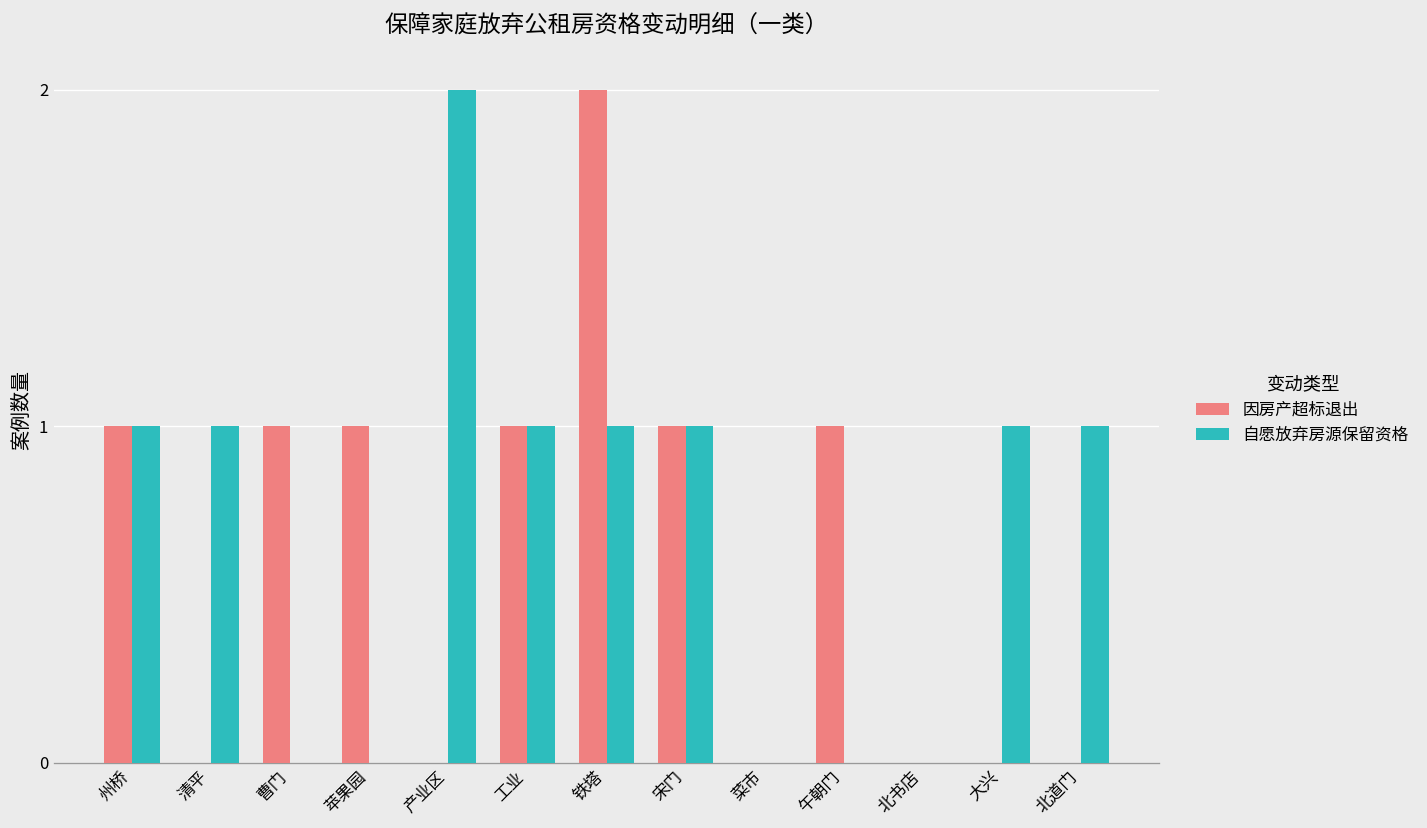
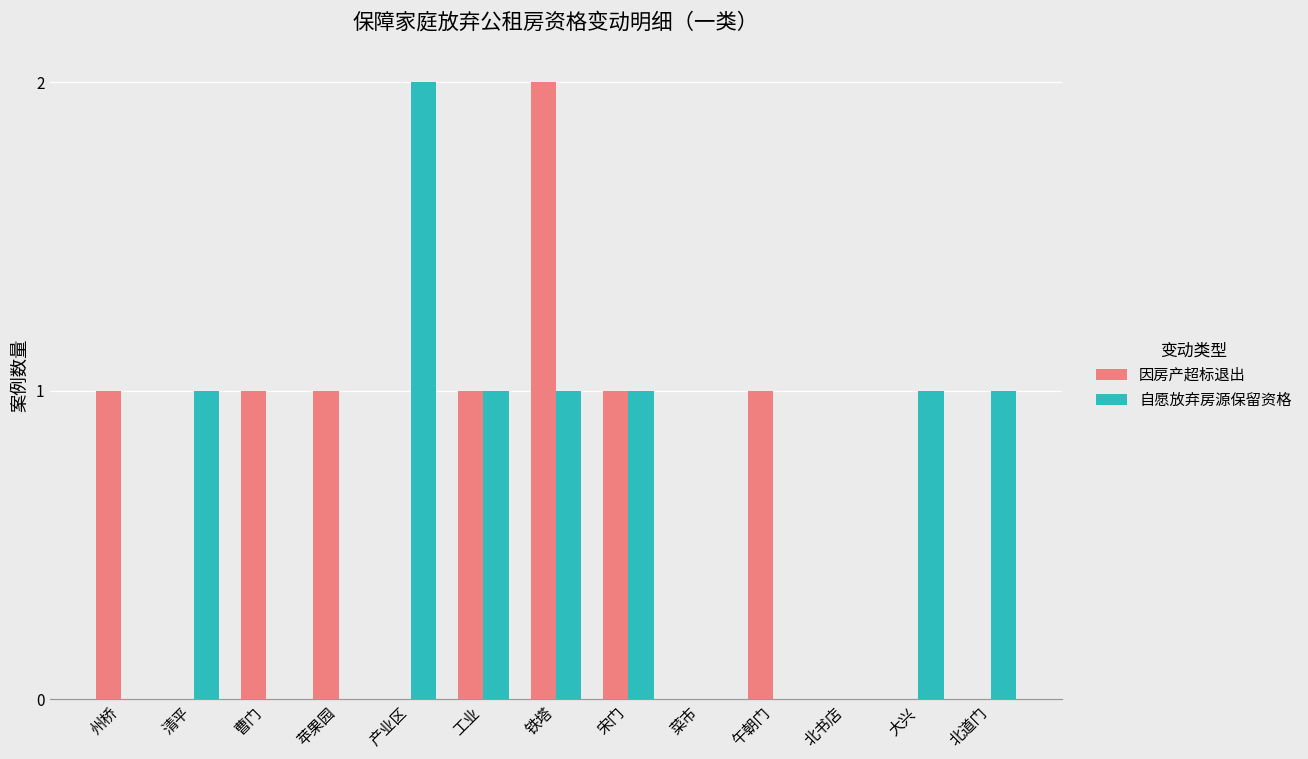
  {
    "因房产超标退出": {
      "州桥": 1,
      "清平": 0,
      "曹门": 1,
      "苹果园": 1,
      "产业区": 0,
      "工业": 1,
      "铁塔": 2,
      "宋门": 1,
      "菜市": 0,
      "午朝门": 1,
      "北书店": 0,
      "大兴": 0,
      "北道门": 0
    },
    "自愿放弃房源保留资格": {
-     "州桥": 1,
+     "州桥": 0,
      "清平": 1,
      "曹门": 0,
      "苹果园": 0,
      "产业区": 2,
      "工业": 1,
      "铁塔": 1,
      "宋门": 1,
      "菜市": 0,
      "午朝门": 0,
      "北书店": 0,
      "大兴": 1,
      "北道门": 1
    }
  }
